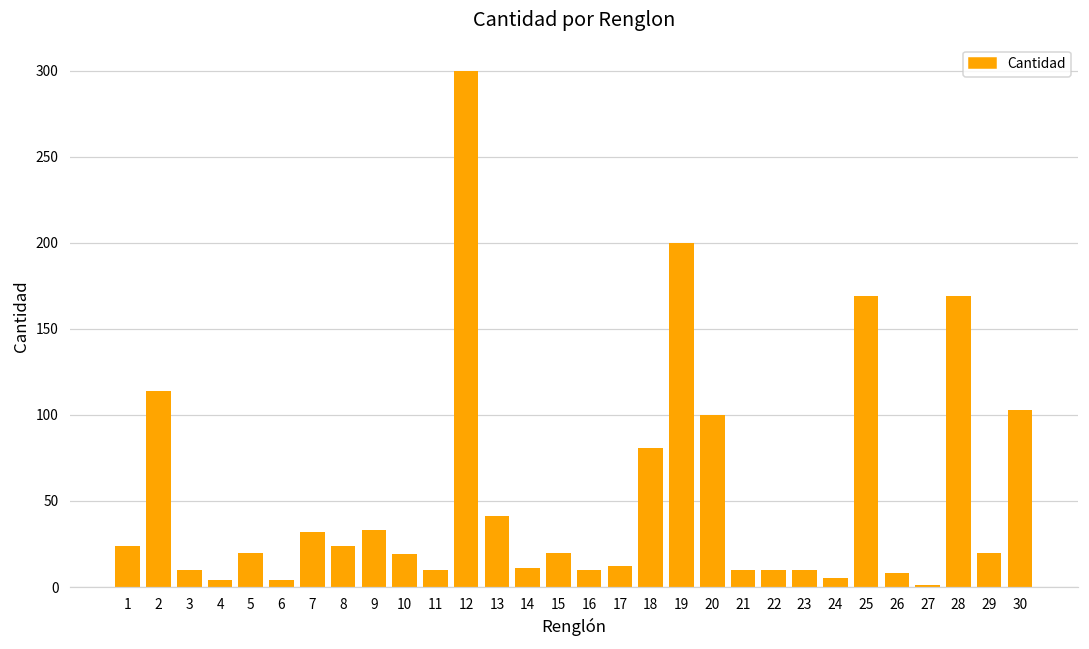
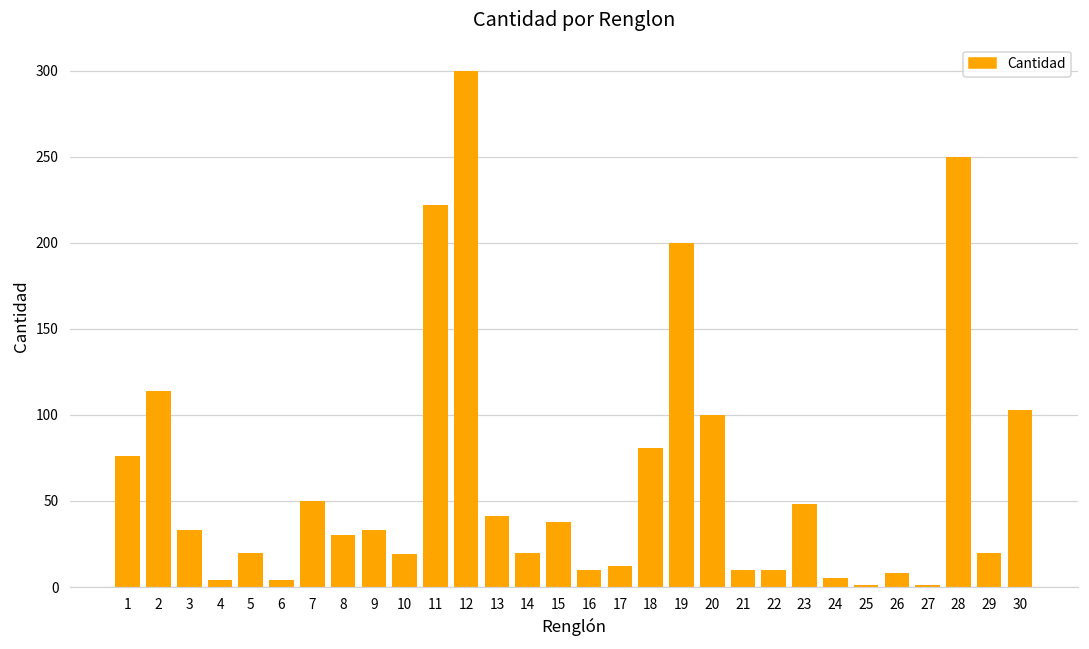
  {
-   "1": 24,
+   "1": 76,
    "2": 114,
-   "3": 10,
+   "3": 33,
    "4": 4,
    "5": 20,
    "6": 4,
-   "7": 32,
-   "8": 24,
+   "7": 50,
+   "8": 30,
    "9": 33,
    "10": 19,
-   "11": 10,
+   "11": 222,
    "12": 300,
    "13": 41,
-   "14": 11,
-   "15": 20,
+   "14": 20,
+   "15": 38,
    "16": 10,
    "17": 12,
    "18": 81,
    "19": 200,
    "20": 100,
    "21": 10,
    "22": 10,
-   "23": 10,
+   "23": 48,
    "24": 5,
-   "25": 169,
+   "25": 1,
    "26": 8,
-   "28": 169,
+   "28": 250,
    "29": 20,
    "30": 103
  }
